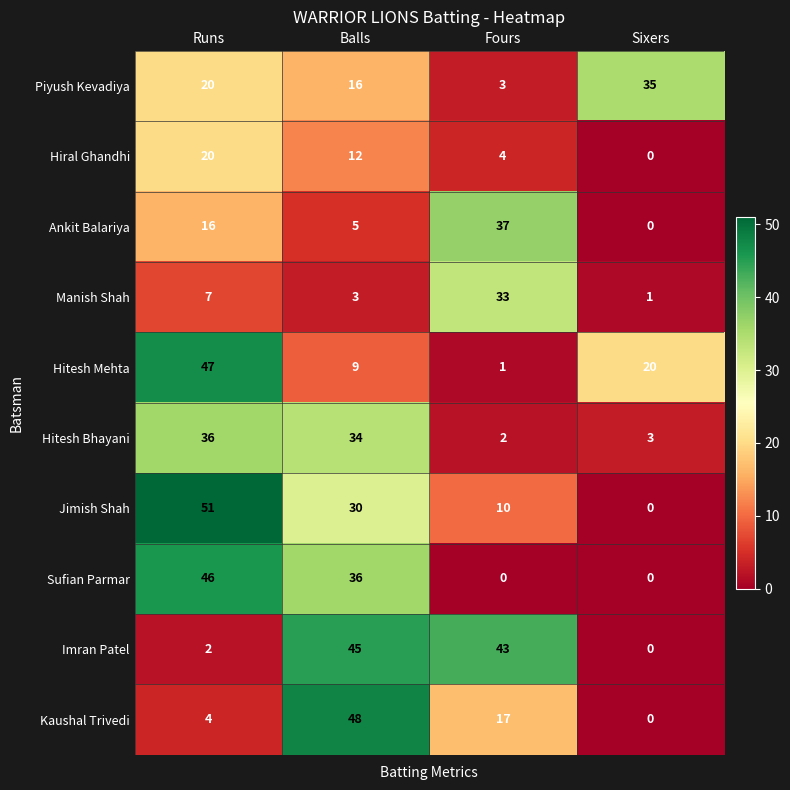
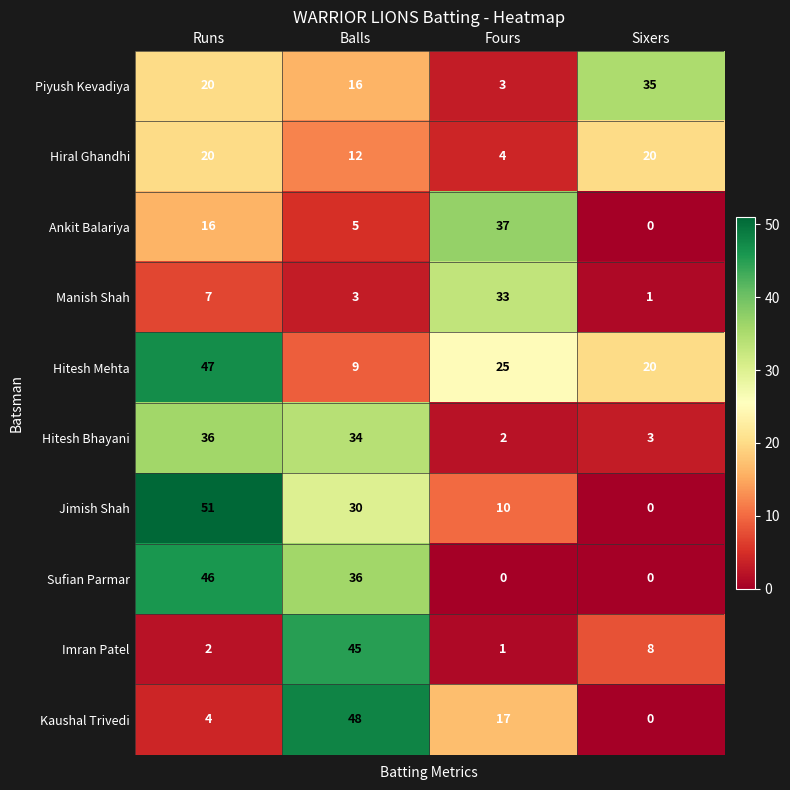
  {
    "Piyush Kevadiya": {
      "Runs": 20,
      "Balls": 16,
      "Fours": 3,
      "Sixers": 35
    },
    "Hiral Ghandhi": {
      "Runs": 20,
      "Balls": 12,
      "Fours": 4,
-     "Sixers": 0
+     "Sixers": 20
    },
    "Ankit Balariya": {
      "Runs": 16,
      "Balls": 5,
      "Fours": 37,
      "Sixers": 0
    },
    "Manish Shah": {
      "Runs": 7,
      "Balls": 3,
      "Fours": 33,
      "Sixers": 1
    },
    "Hitesh Mehta": {
      "Runs": 47,
      "Balls": 9,
-     "Fours": 1,
+     "Fours": 25,
      "Sixers": 20
    },
    "Hitesh Bhayani": {
      "Runs": 36,
      "Balls": 34,
      "Fours": 2,
      "Sixers": 3
    },
    "Jimish Shah": {
      "Runs": 51,
      "Balls": 30,
      "Fours": 10,
      "Sixers": 0
    },
    "Sufian Parmar": {
      "Runs": 46,
      "Balls": 36,
      "Fours": 0,
      "Sixers": 0
    },
    "Imran Patel": {
      "Runs": 2,
      "Balls": 45,
-     "Fours": 43,
-     "Sixers": 0
+     "Fours": 1,
+     "Sixers": 8
    },
    "Kaushal Trivedi": {
      "Runs": 4,
      "Balls": 48,
      "Fours": 17,
      "Sixers": 0
    }
  }
